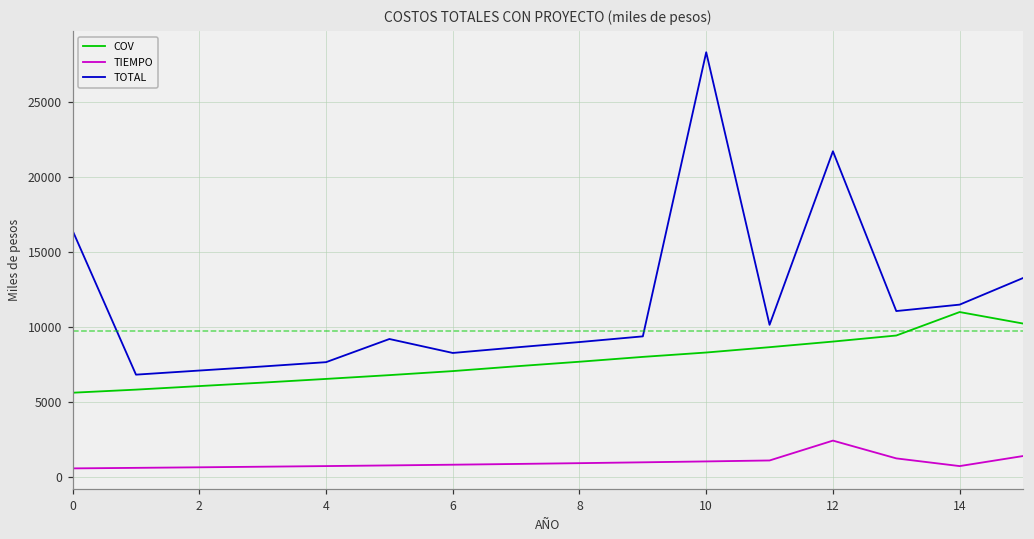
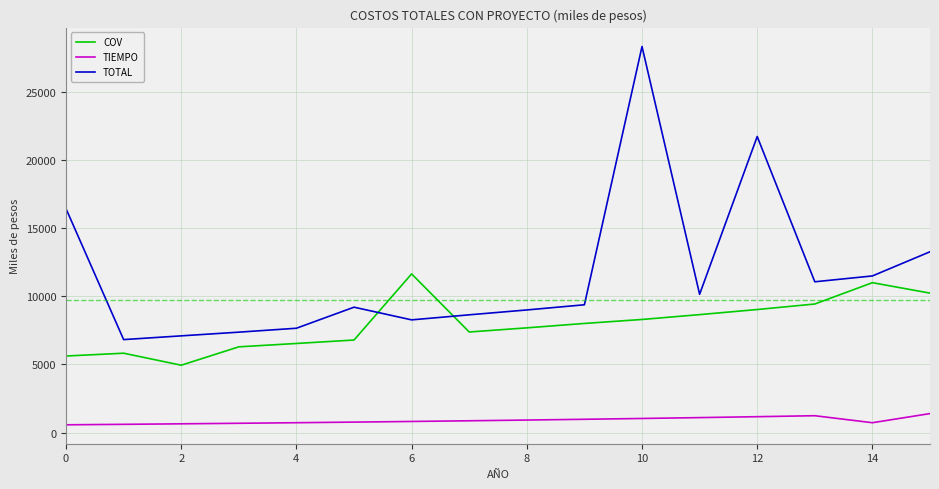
  {
    "COV": {
      "0": 5600,
-     "2": 6100,
+     "2": 4900,
      "4": 6500,
-     "6": 7100,
+     "6": 11600,
      "8": 7700,
      "10": 8300,
      "12": 9000,
      "14": 11000
    },
    "TIEMPO": {
      "0": 600,
      "2": 600,
      "4": 700,
      "6": 800,
      "8": 900,
      "10": 1000,
-     "12": 2400,
+     "12": 1200,
      "14": 700
    },
    "TOTAL": {
      "0": 16400,
      "2": 7100,
      "4": 7700,
      "6": 8300,
      "8": 9000,
      "10": 28300,
      "12": 21700,
      "14": 11500
    }
  }
